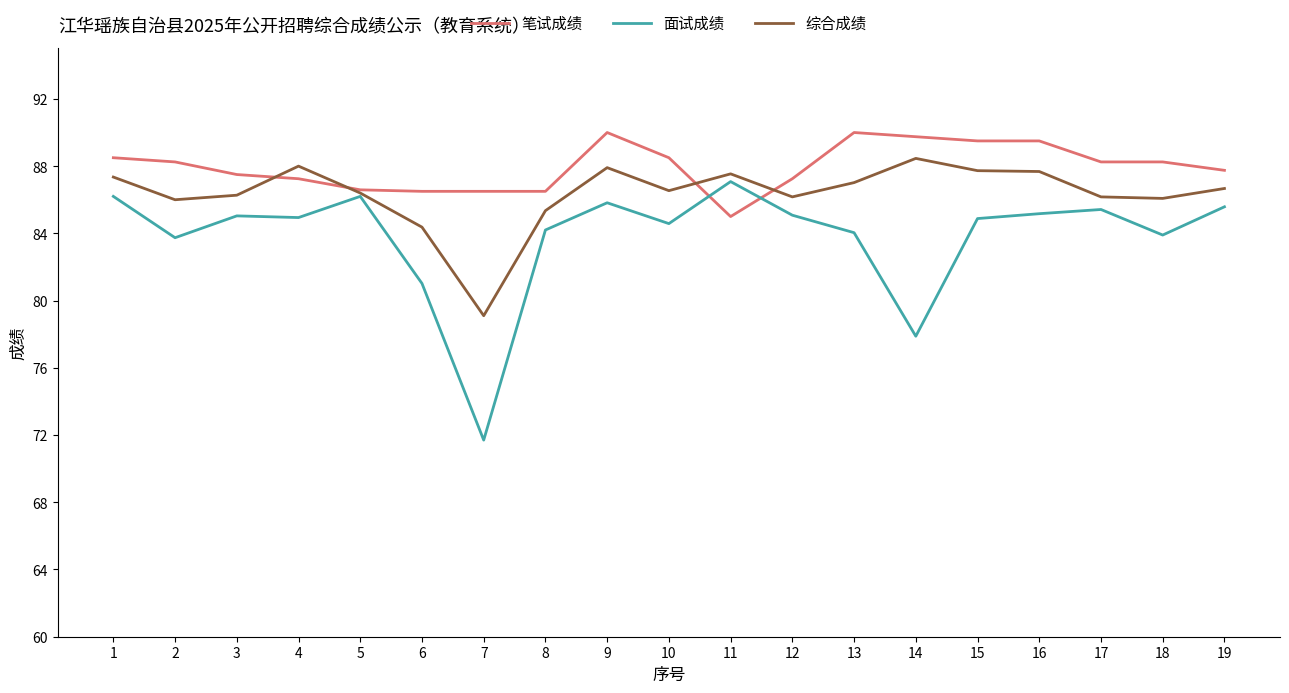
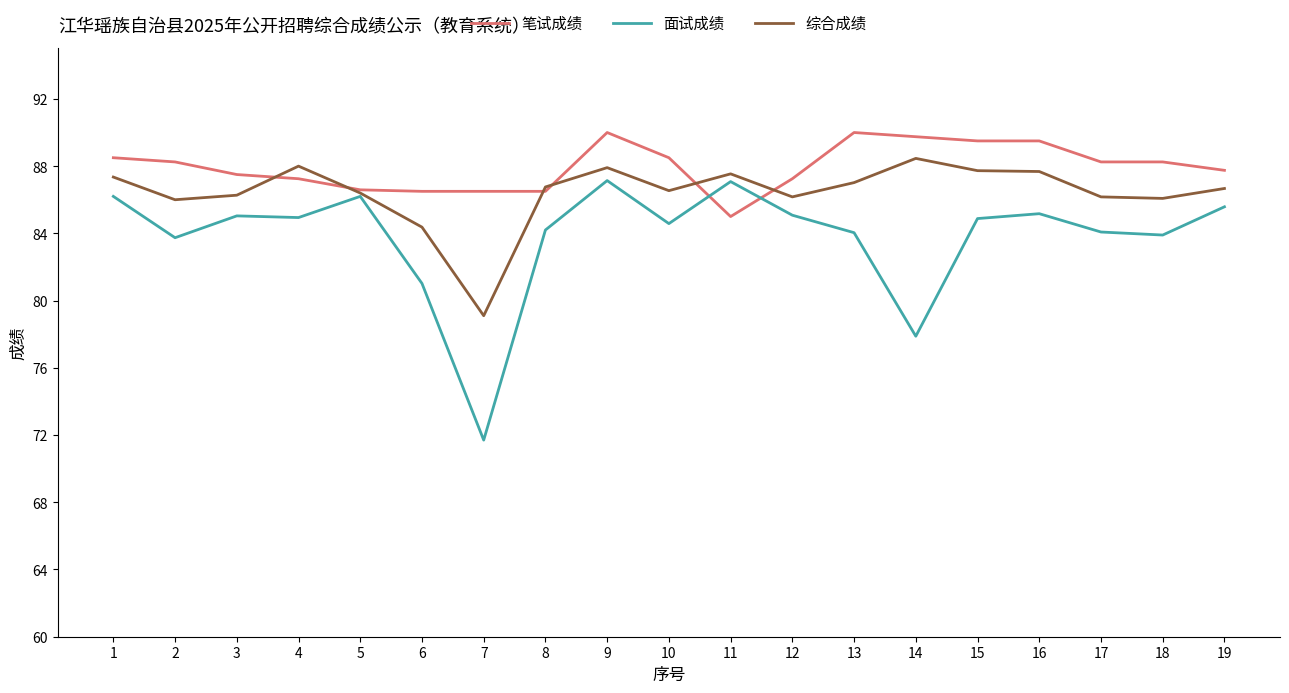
  {
    "笔试成绩": {
      "1": 88.5,
      "2": 88.3,
      "3": 87.5,
      "4": 87.3,
      "5": 86.6,
      "6": 86.5,
      "7": 86.5,
      "8": 86.5,
      "9": 90.0,
      "10": 88.5,
      "11": 85.0,
      "12": 87.3,
      "13": 90.0,
      "14": 89.8,
      "15": 89.5,
      "16": 89.5,
      "17": 88.3,
      "18": 88.3,
      "19": 87.8
    },
    "面试成绩": {
      "1": 86.2,
      "2": 83.7,
      "3": 85.0,
      "4": 84.9,
      "5": 86.2,
      "6": 81.0,
      "7": 71.7,
      "8": 84.2,
-     "9": 85.8,
+     "9": 87.1,
      "10": 84.6,
      "11": 87.1,
      "12": 85.1,
      "13": 84.0,
      "14": 77.9,
      "15": 84.9,
      "16": 85.2,
-     "17": 85.4,
+     "17": 84.1,
      "18": 83.9,
      "19": 85.6
    },
    "综合成绩": {
      "1": 87.4,
      "2": 86.0,
      "3": 86.3,
      "4": 88.0,
      "5": 86.4,
      "6": 84.4,
      "7": 79.1,
-     "8": 85.4,
+     "8": 86.8,
      "9": 87.9,
      "10": 86.5,
      "11": 87.5,
      "12": 86.2,
      "13": 87.0,
      "14": 88.5,
      "15": 87.7,
      "16": 87.7,
      "17": 86.2,
      "18": 86.1,
      "19": 86.7
    }
  }
